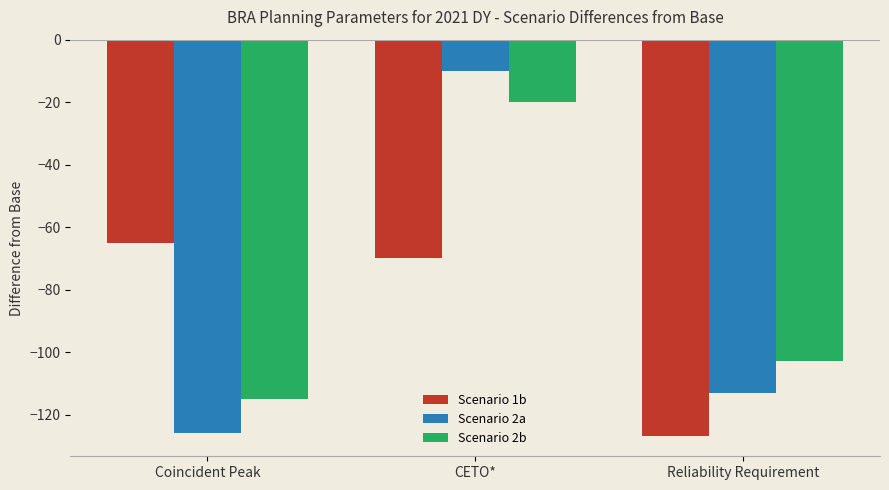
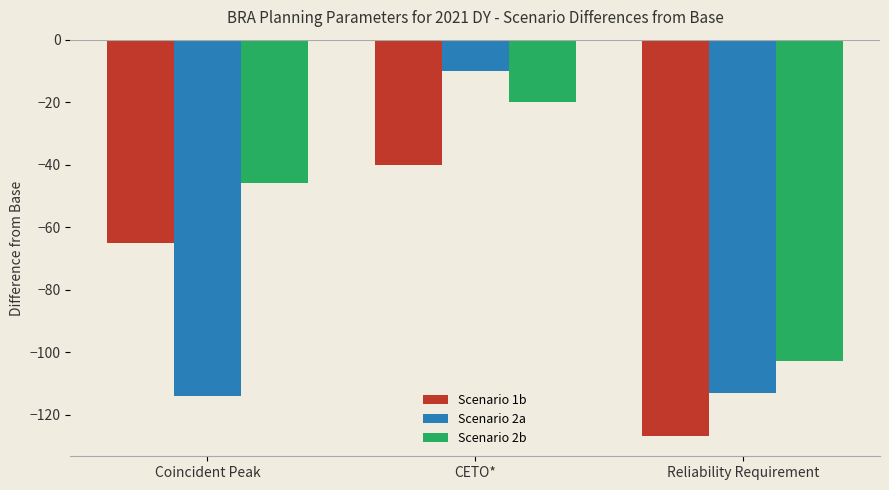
  {
    "Scenario 1b": {
      "Coincident Peak": -65,
-     "CETO*": -70,
+     "CETO*": -40,
      "Reliability Requirement": -127
    },
    "Scenario 2a": {
-     "Coincident Peak": -126,
+     "Coincident Peak": -114,
      "CETO*": -10,
      "Reliability Requirement": -113
    },
    "Scenario 2b": {
-     "Coincident Peak": -115,
+     "Coincident Peak": -46,
      "CETO*": -20,
      "Reliability Requirement": -103
    }
  }
